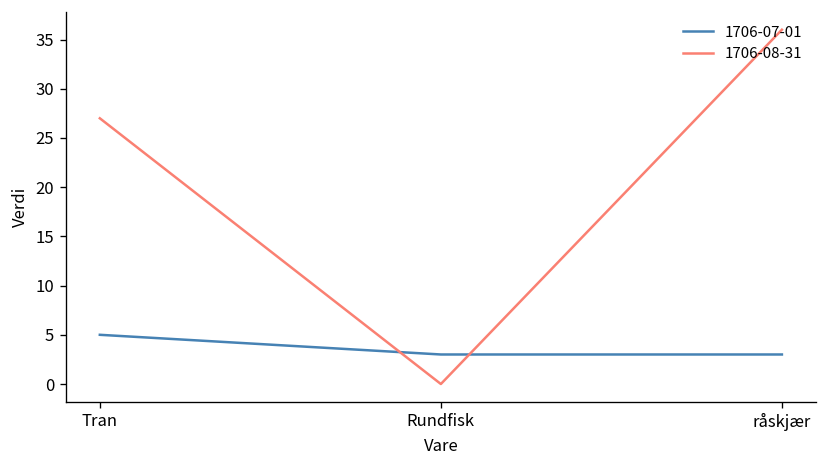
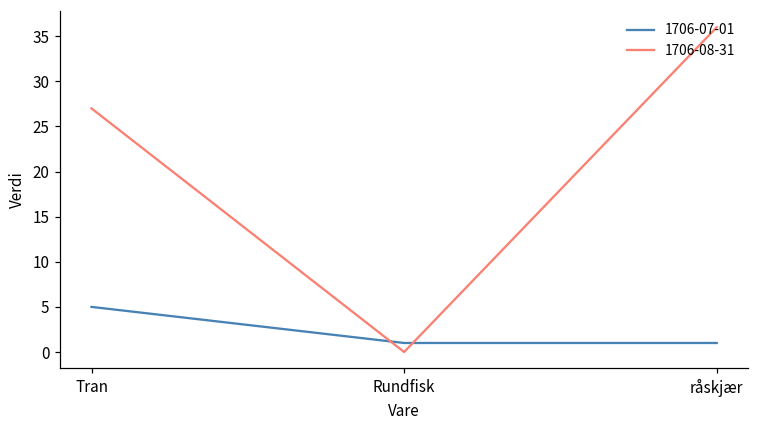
  {
    "1706-07-01": {
      "Tran": 5,
-     "Rundfisk": 3,
-     "råskjær": 3
+     "Rundfisk": 1,
+     "råskjær": 1
    },
    "1706-08-31": {
      "Tran": 27,
      "Rundfisk": 0,
      "råskjær": 36
    }
  }
